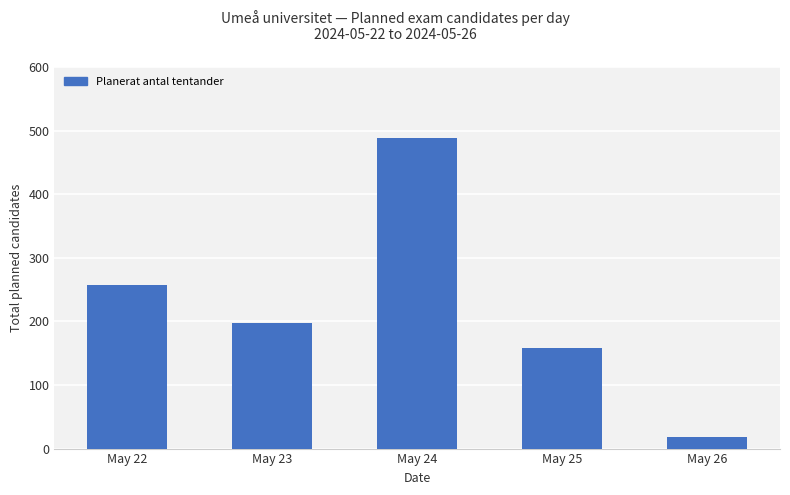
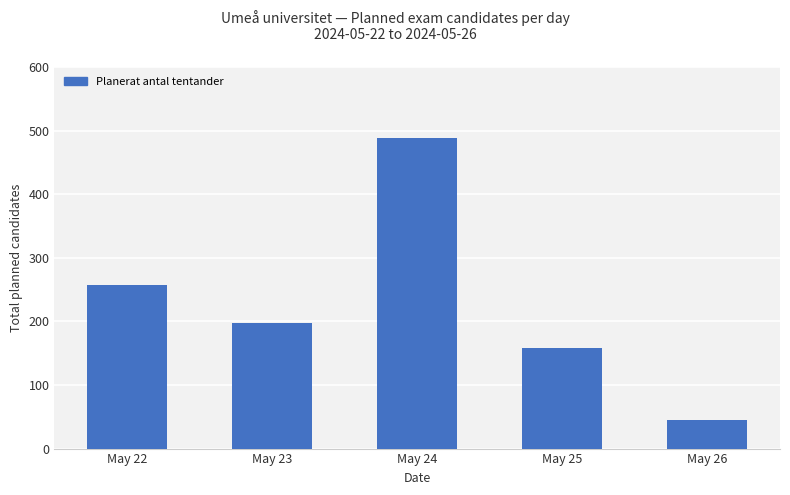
  {
    "May 22": 260,
    "May 23": 200,
    "May 24": 490,
    "May 25": 160,
-   "May 26": 20
+   "May 26": 50
  }
